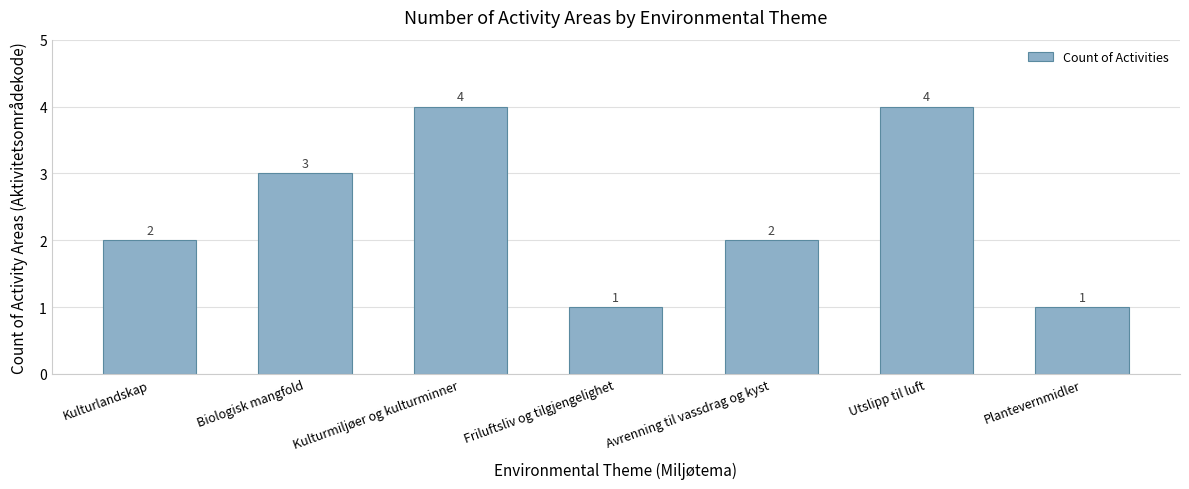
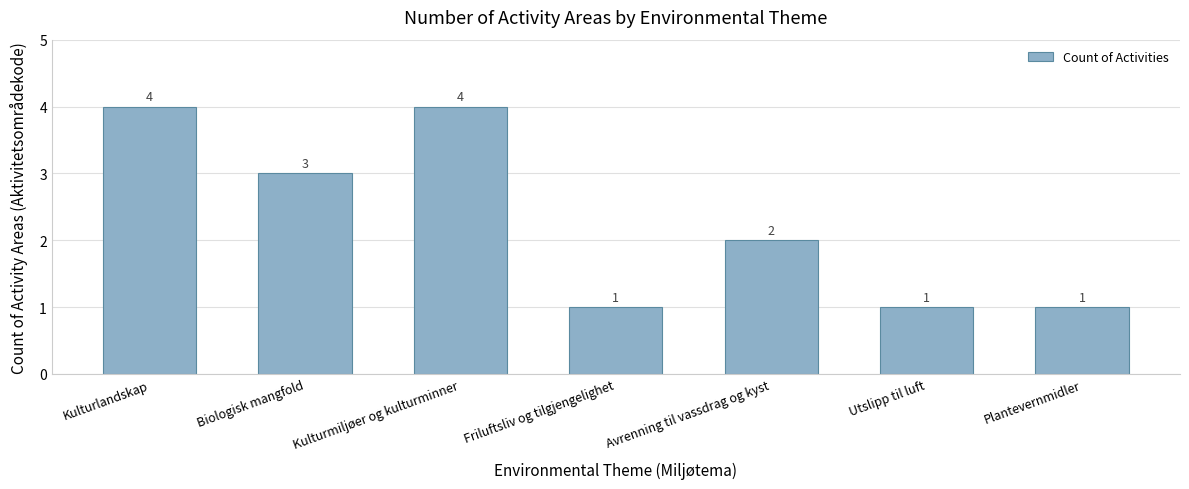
  {
-   "Kulturlandskap": 2,
+   "Kulturlandskap": 4,
    "Biologisk mangfold": 3,
    "Kulturmiljøer og kulturminner": 4,
    "Friluftsliv og tilgjengelighet": 1,
    "Avrenning til vassdrag og kyst": 2,
-   "Utslipp til luft": 4,
+   "Utslipp til luft": 1,
    "Plantevernmidler": 1
  }
